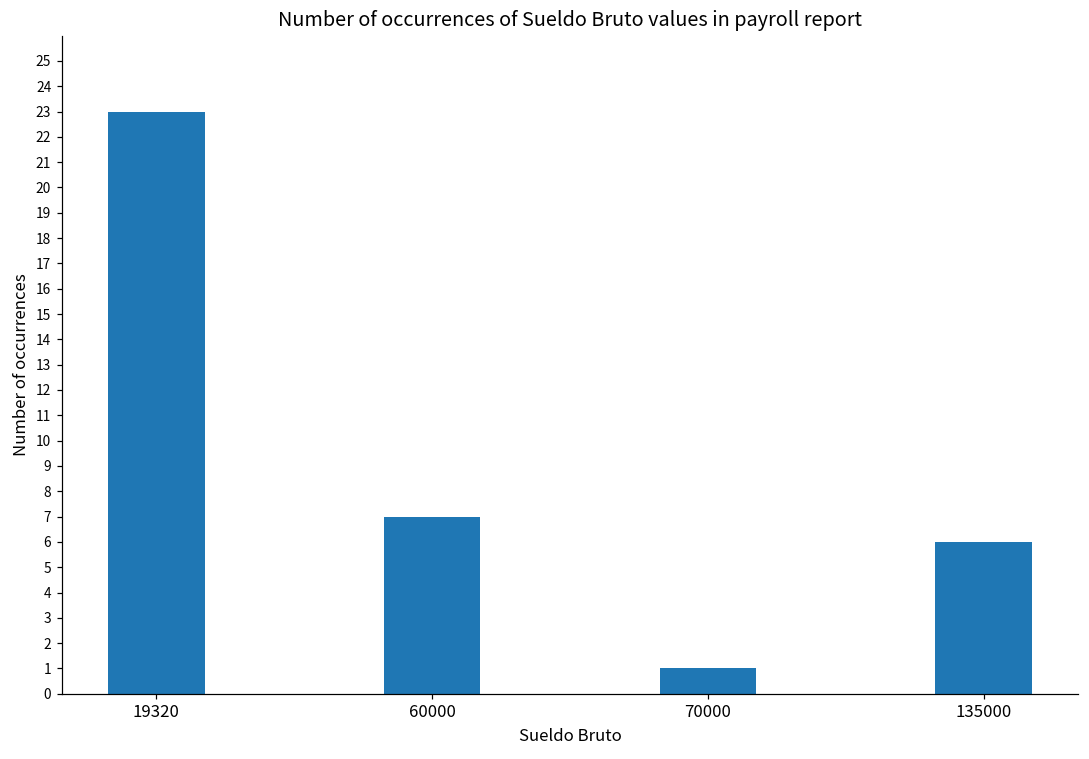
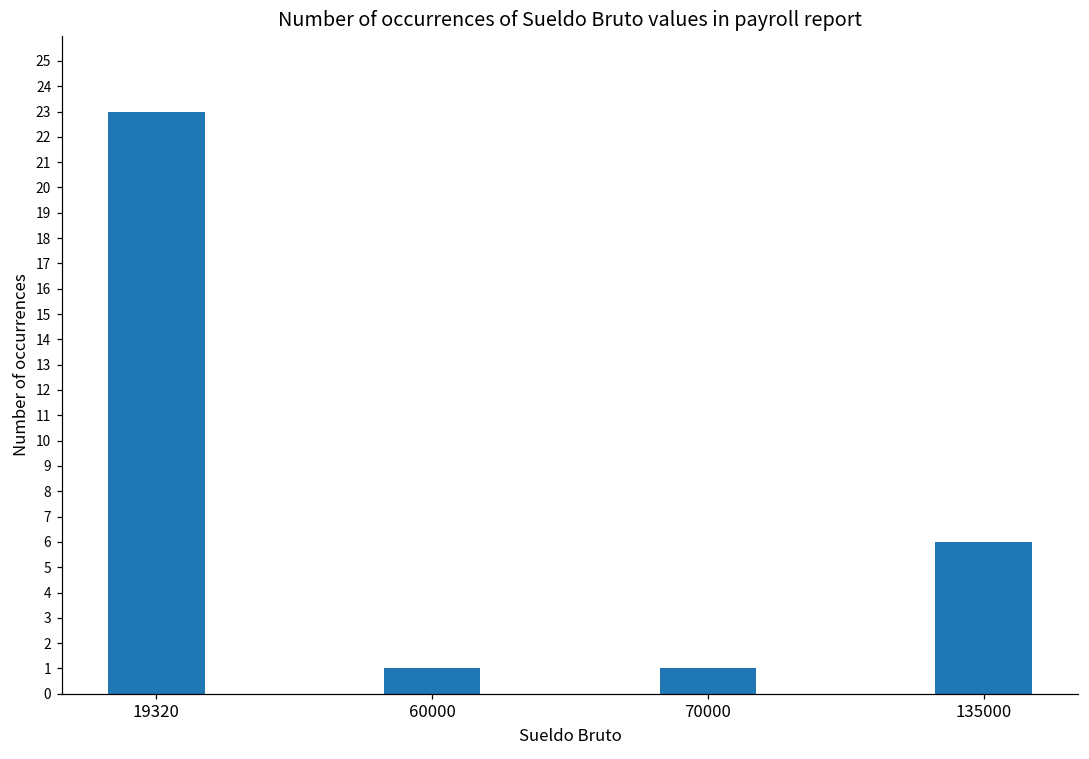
  {
    "19320": 23,
-   "60000": 7,
+   "60000": 1,
    "70000": 1,
    "135000": 6
  }
